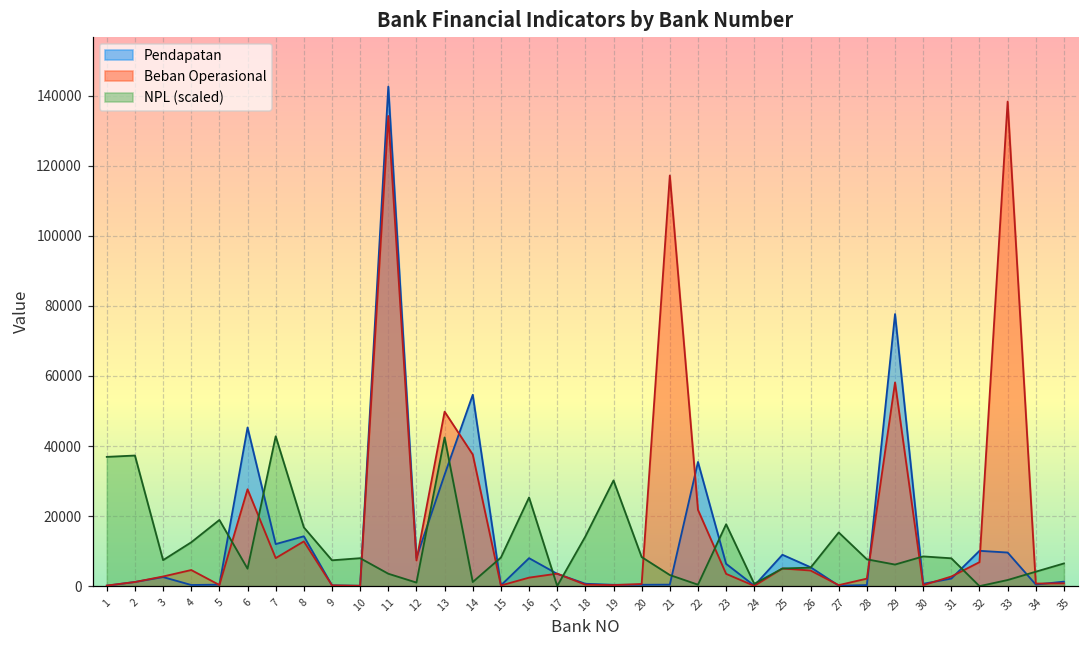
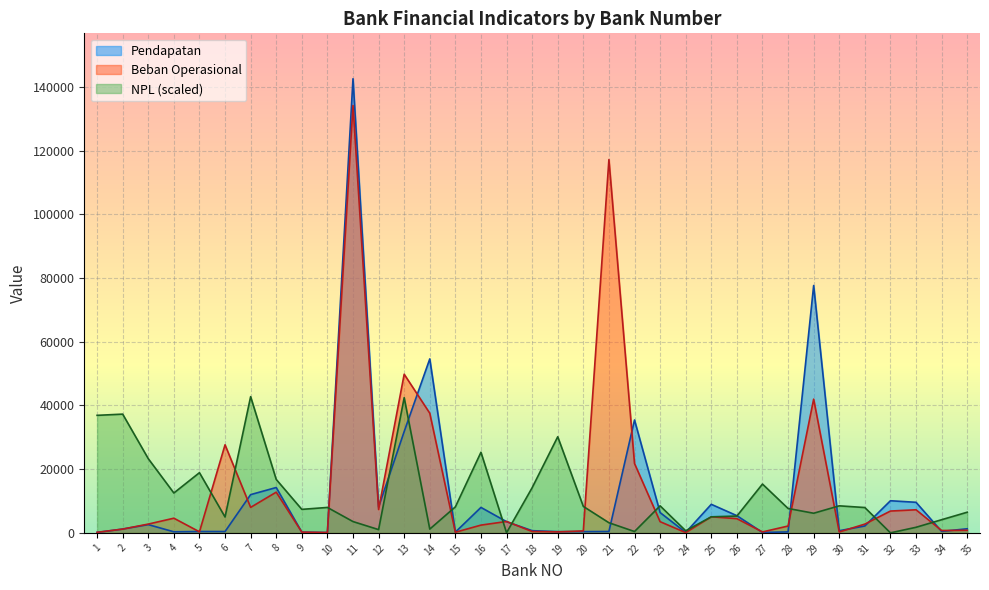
  {
    "Pendapatan": {
      "4": 0,
-     "6": 45000,
+     "6": 0,
      "7": 12000,
      "8": 14000,
      "11": 143000,
      "13": 32000,
      "14": 55000,
      "16": 8000,
      "21": 0,
      "22": 35000,
      "23": 6000,
      "25": 9000,
      "28": 0,
      "29": 78000,
      "32": 10000,
      "33": 10000
    },
    "Beban Operasional": {
      "4": 5000,
      "6": 28000,
      "7": 8000,
      "8": 13000,
      "11": 134000,
      "13": 50000,
      "14": 38000,
      "16": 2000,
      "21": 117000,
      "22": 22000,
      "23": 4000,
      "26": 4000,
      "28": 2000,
-     "29": 58000,
+     "29": 42000,
      "32": 7000,
-     "33": 138000
+     "33": 7000
    },
    "NPL (scaled)": {
      "1": 37000,
      "2": 37000,
-     "3": 7000,
+     "3": 23000,
      "4": 13000,
      "5": 19000,
      "6": 5000,
      "7": 43000,
      "8": 17000,
      "9": 7000,
      "10": 8000,
      "11": 4000,
      "12": 1000,
      "13": 42000,
      "14": 1000,
      "15": 8000,
      "16": 25000,
      "17": 0,
      "18": 14000,
      "19": 30000,
      "20": 8000,
      "21": 3000,
      "22": 0,
-     "23": 18000,
+     "23": 8000,
      "27": 15000,
      "28": 8000,
      "29": 6000,
      "30": 8000,
      "31": 8000,
      "32": 0,
      "33": 2000,
      "34": 4000,
      "35": 6000
    }
  }
